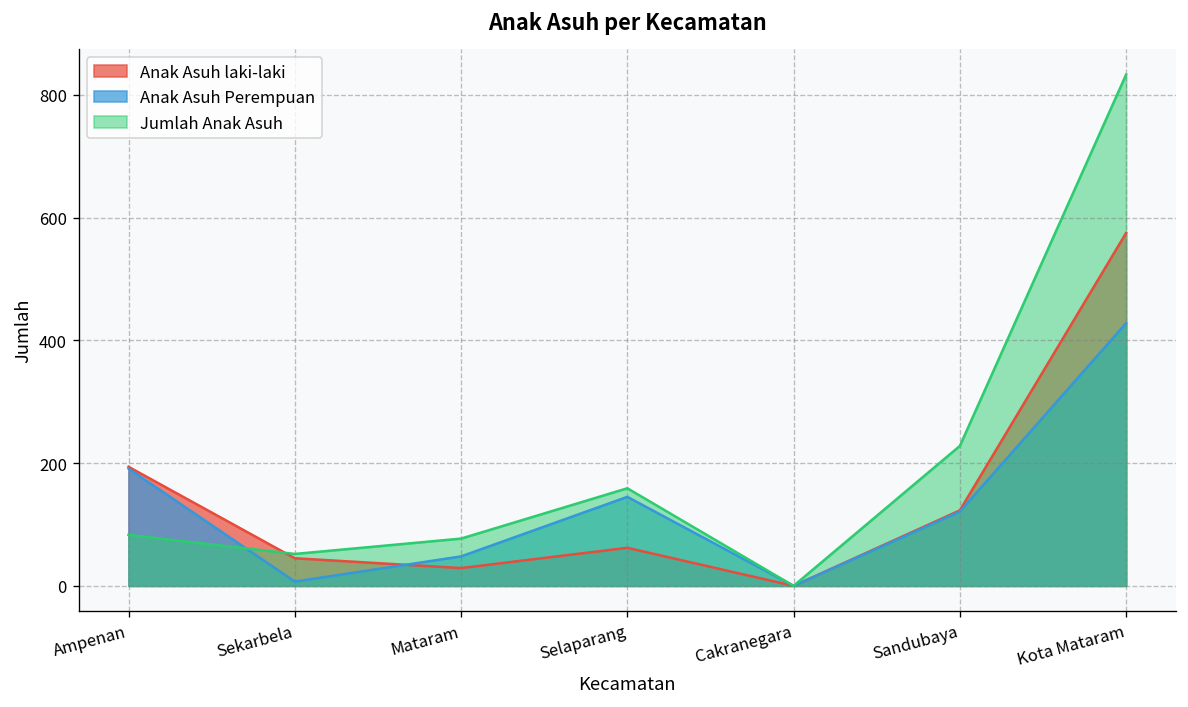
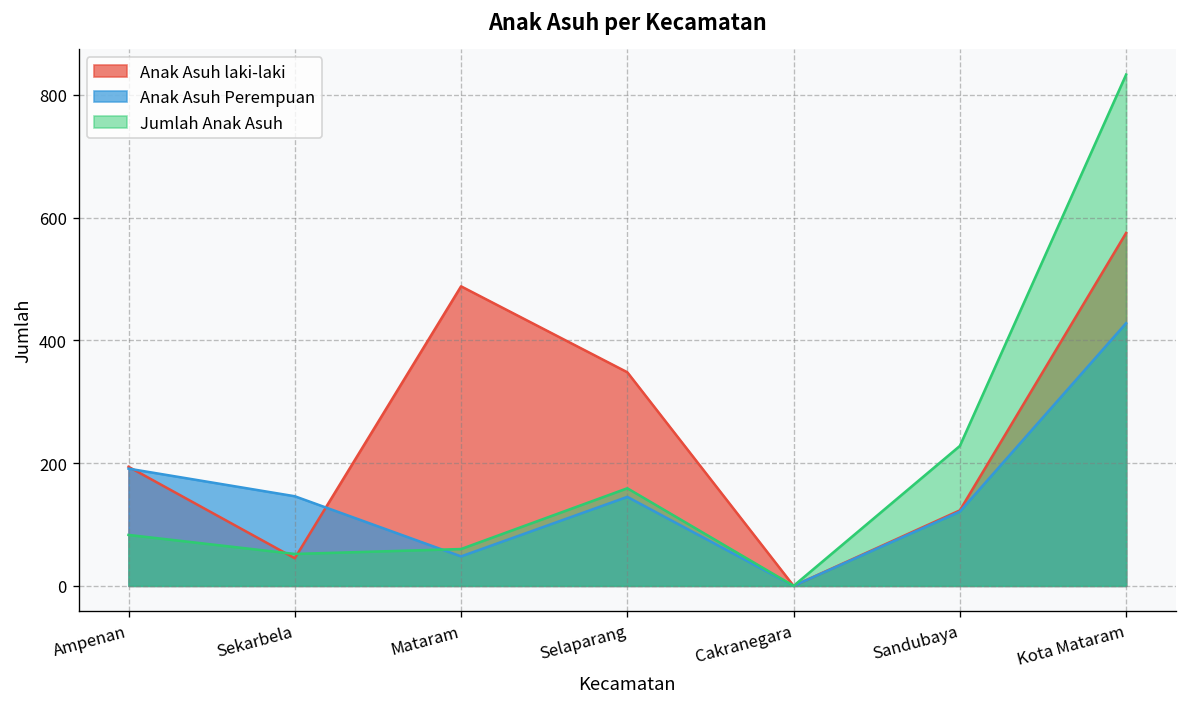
  {
    "Anak Asuh laki-laki": {
      "Sekarbela": 50,
-     "Mataram": 30,
-     "Selaparang": 60,
+     "Mataram": 490,
+     "Selaparang": 350,
      "Kota Mataram": 580
    },
    "Anak Asuh Perempuan": {
-     "Sekarbela": 10,
+     "Sekarbela": 150,
      "Mataram": 50,
      "Selaparang": 150,
      "Kota Mataram": 430
    },
    "Jumlah Anak Asuh": {
      "Ampenan": 80,
      "Sekarbela": 50,
-     "Mataram": 80,
+     "Mataram": 60,
      "Selaparang": 160,
      "Sandubaya": 230,
      "Kota Mataram": 830
    }
  }
